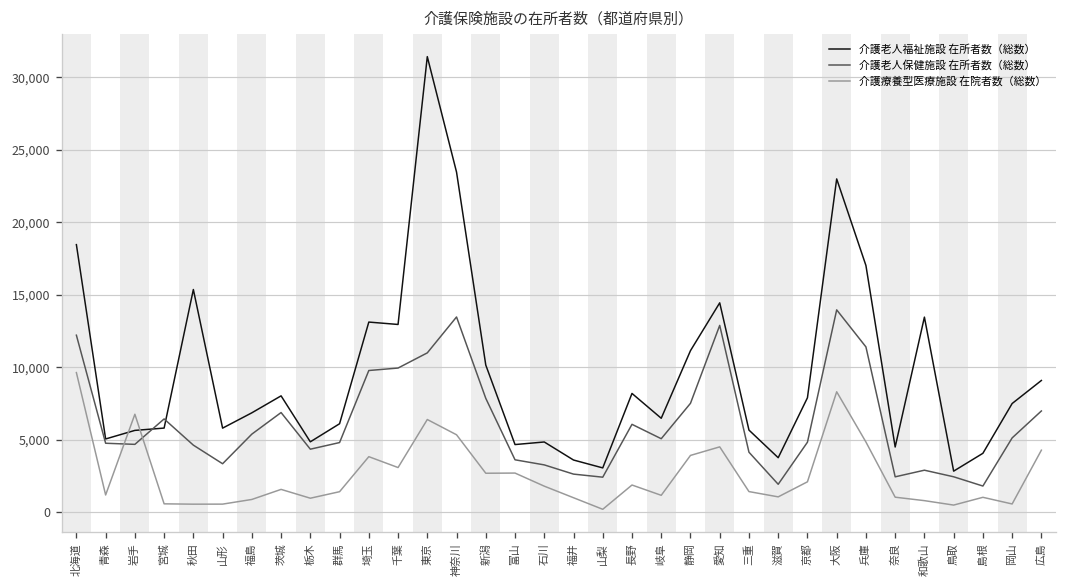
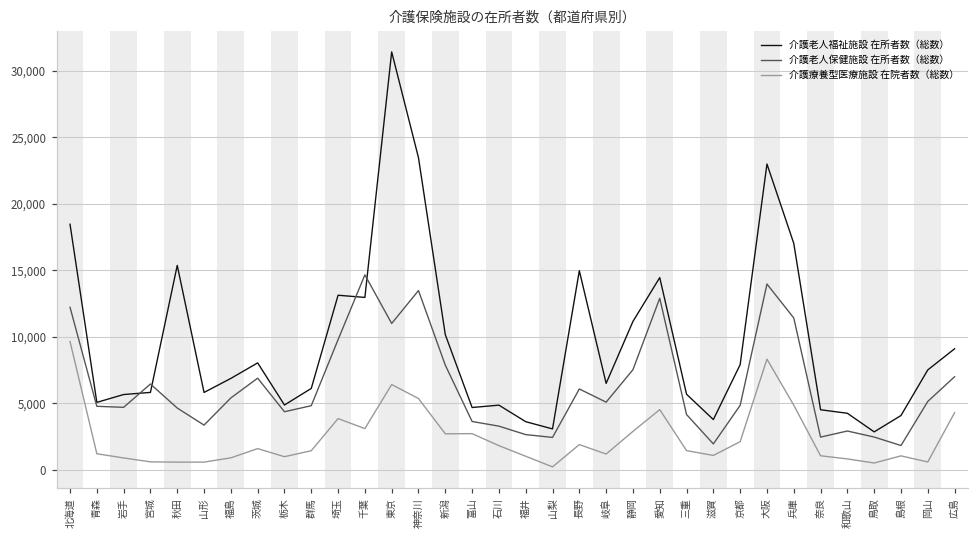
  {
    "介護老人福祉施設 在所者数（総数）": {
      "北海道": "18,500",
      "青森": "5,100",
      "岩手": "5,700",
      "宮城": "5,800",
      "秋田": "15,400",
      "山形": "5,800",
      "福島": "6,900",
      "茨城": "8,000",
      "栃木": "4,900",
      "群馬": "6,100",
      "埼玉": "13,100",
      "千葉": "13,000",
      "東京": "31,400",
      "神奈川": "23,500",
      "新潟": "10,200",
      "富山": "4,700",
      "石川": "4,900",
      "福井": "3,600",
      "山梨": "3,100",
-     "長野": "8,200",
+     "長野": "15,000",
      "岐阜": "6,500",
      "静岡": "11,200",
      "愛知": "14,500",
      "三重": "5,700",
      "滋賀": "3,800",
      "京都": "7,900",
      "大阪": "23,000",
      "兵庫": "17,000",
      "奈良": "4,500",
-     "和歌山": "13,500",
+     "和歌山": "4,200",
      "鳥取": "2,800",
      "島根": "4,100",
      "岡山": "7,500",
      "広島": "9,100"
    },
    "介護老人保健施設 在所者数（総数）": {
      "北海道": "12,200",
      "青森": "4,800",
      "岩手": "4,700",
      "宮城": "6,400",
      "秋田": "4,600",
      "山形": "3,400",
      "福島": "5,400",
      "茨城": "6,900",
      "栃木": "4,400",
      "群馬": "4,800",
      "埼玉": "9,800",
-     "千葉": "10,000",
+     "千葉": "14,700",
      "東京": "11,000",
      "神奈川": "13,500",
      "新潟": "7,900",
      "富山": "3,600",
      "石川": "3,300",
      "福井": "2,600",
      "山梨": "2,400",
      "長野": "6,100",
      "岐阜": "5,100",
      "静岡": "7,500",
      "愛知": "12,900",
      "三重": "4,200",
      "滋賀": "1,900",
      "京都": "4,800",
      "大阪": "14,000",
      "兵庫": "11,400",
      "奈良": "2,500",
      "和歌山": "2,900",
      "鳥取": "2,500",
      "島根": "1,800",
      "岡山": "5,100",
      "広島": "7,000"
    },
    "介護療養型医療施設 在院者数（総数）": {
      "北海道": "9,600",
      "青森": "1,200",
-     "岩手": "6,800",
+     "岩手": "900",
      "宮城": "600",
      "秋田": "600",
      "山形": "600",
      "福島": "900",
      "茨城": "1,600",
      "栃木": "1,000",
      "群馬": "1,400",
      "埼玉": "3,800",
      "千葉": "3,100",
      "東京": "6,400",
      "神奈川": "5,400",
      "新潟": "2,700",
      "富山": "2,700",
      "石川": "1,800",
      "福井": "1,000",
      "山梨": "200",
      "長野": "1,900",
      "岐阜": "1,200",
-     "静岡": "3,900",
+     "静岡": "2,900",
      "愛知": "4,500",
      "三重": "1,400",
      "滋賀": "1,100",
      "京都": "2,100",
      "大阪": "8,300",
      "兵庫": "4,900",
      "奈良": "1,000",
      "和歌山": "800",
      "鳥取": "500",
      "島根": "1,000",
      "岡山": "600",
      "広島": "4,300"
    }
  }
